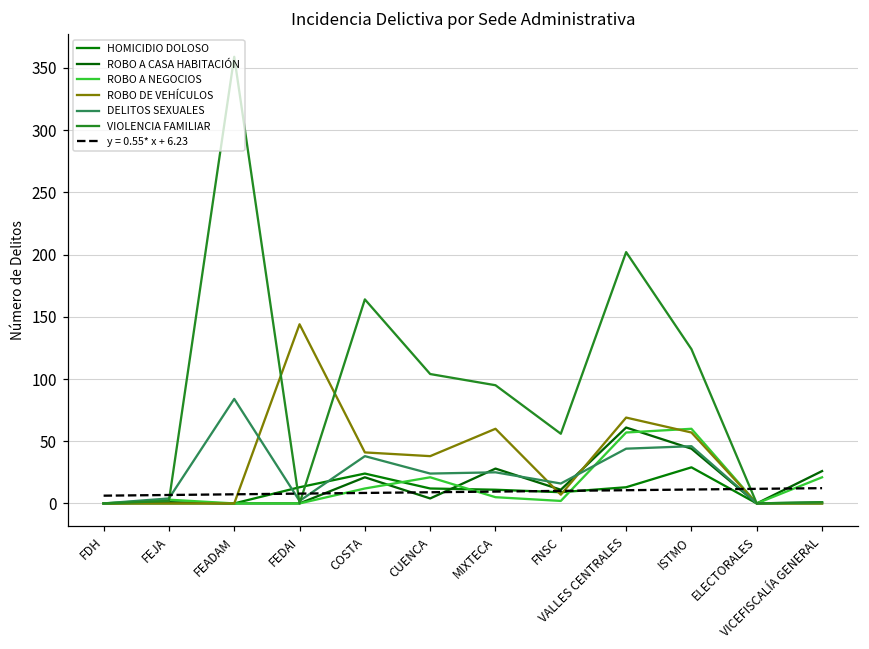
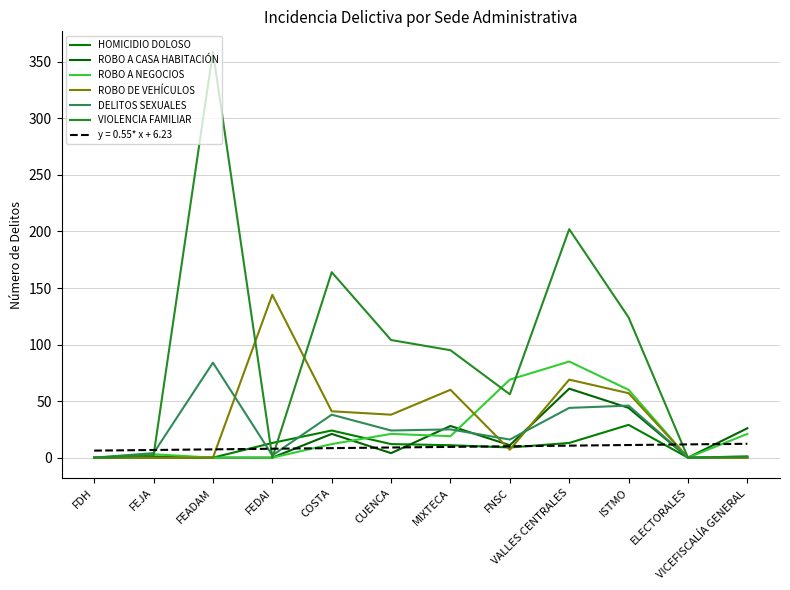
  {
    "ROBO A NEGOCIOS": {
      "COSTA": 12,
      "CUENCA": 21,
-     "MIXTECA": 5,
-     "FNSC": 2,
-     "VALLES CENTRALES": 57,
+     "MIXTECA": 19,
+     "FNSC": 69,
+     "VALLES CENTRALES": 85,
      "ISTMO": 60,
      "VICEFISCALÍA GENERAL": 21
    },
    "ROBO DE VEHÍCULOS": {
      "FEDAI": 144,
      "COSTA": 41,
      "CUENCA": 38,
      "MIXTECA": 60,
      "VALLES CENTRALES": 69,
      "ISTMO": 57
    },
    "y = 0.55* x + 6.23": {
      "FDH": 6,
      "FEJA": 7,
      "FEADAM": 7,
      "FEDAI": 8,
      "COSTA": 8,
      "CUENCA": 9,
      "VALLES CENTRALES": 11,
      "ISTMO": 11,
      "ELECTORALES": 12,
      "VICEFISCALÍA GENERAL": 12
    }
  }
